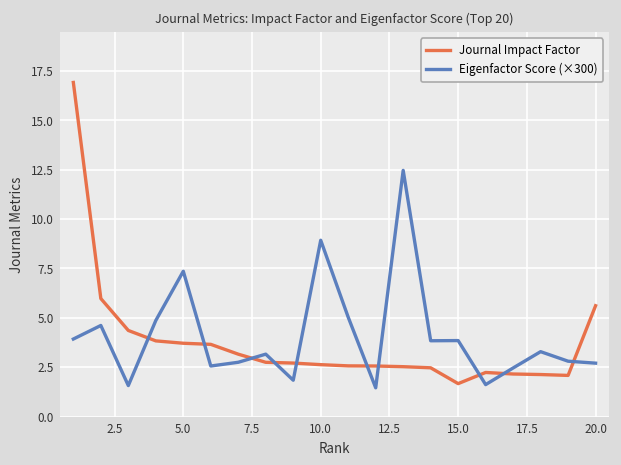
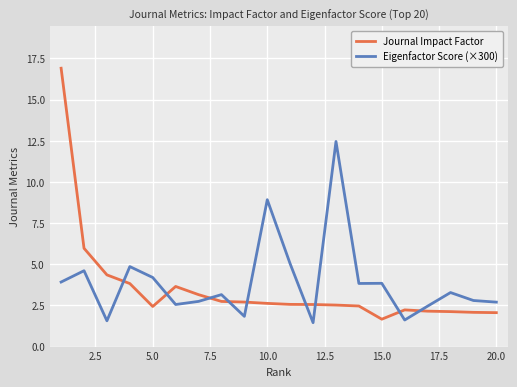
  {
    "Journal Impact Factor": {
-     "5.0": 3.7,
+     "5.0": 2.4,
      "10.0": 2.6,
      "15.0": 1.7,
-     "20.0": 5.6
+     "20.0": 2.1
    },
    "Eigenfactor Score (×300)": {
-     "5.0": 7.4,
+     "5.0": 4.2,
      "10.0": 8.9,
      "15.0": 3.8,
      "20.0": 2.7
    }
  }
